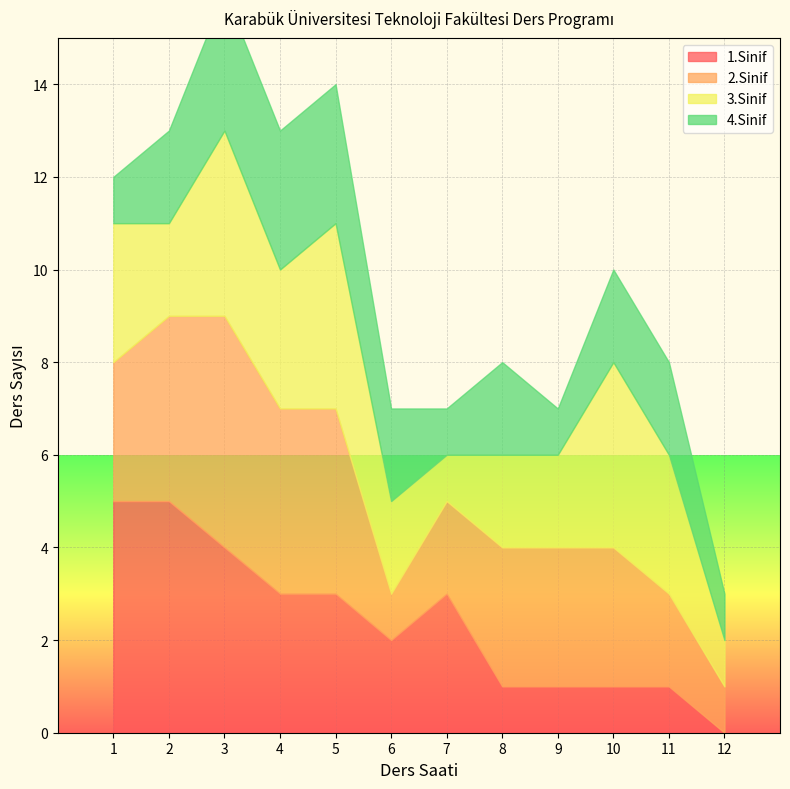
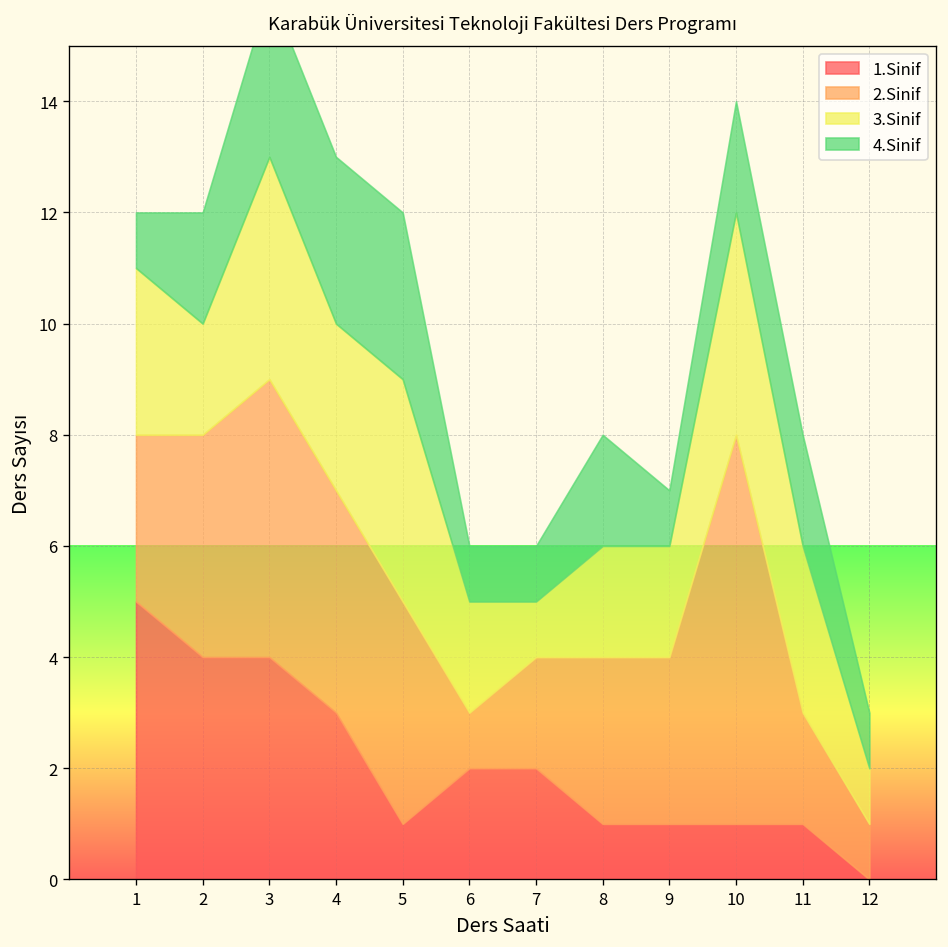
  {
    "1.Sinif": {
      "1": 5,
-     "2": 5,
+     "2": 4,
      "3": 4,
      "4": 3,
-     "5": 3,
+     "5": 1,
      "6": 2,
-     "7": 3,
+     "7": 2,
      "8": 1,
      "9": 1,
      "10": 1,
      "11": 1,
      "12": 0
    },
    "2.Sinif": {
-     "10": 3
+     "10": 7
    },
    "3.Sinif": {
      "1": 3,
      "2": 2,
      "3": 4,
      "4": 3,
      "5": 4,
      "6": 2,
      "7": 1,
      "8": 2,
      "9": 2,
      "10": 4,
      "11": 3,
      "12": 1
    },
    "4.Sinif": {
      "1": 1,
      "2": 2,
      "4": 3,
      "5": 3,
-     "6": 2,
+     "6": 1,
      "7": 1,
      "8": 2,
      "9": 1,
      "10": 2,
      "11": 2,
      "12": 1
    }
  }
